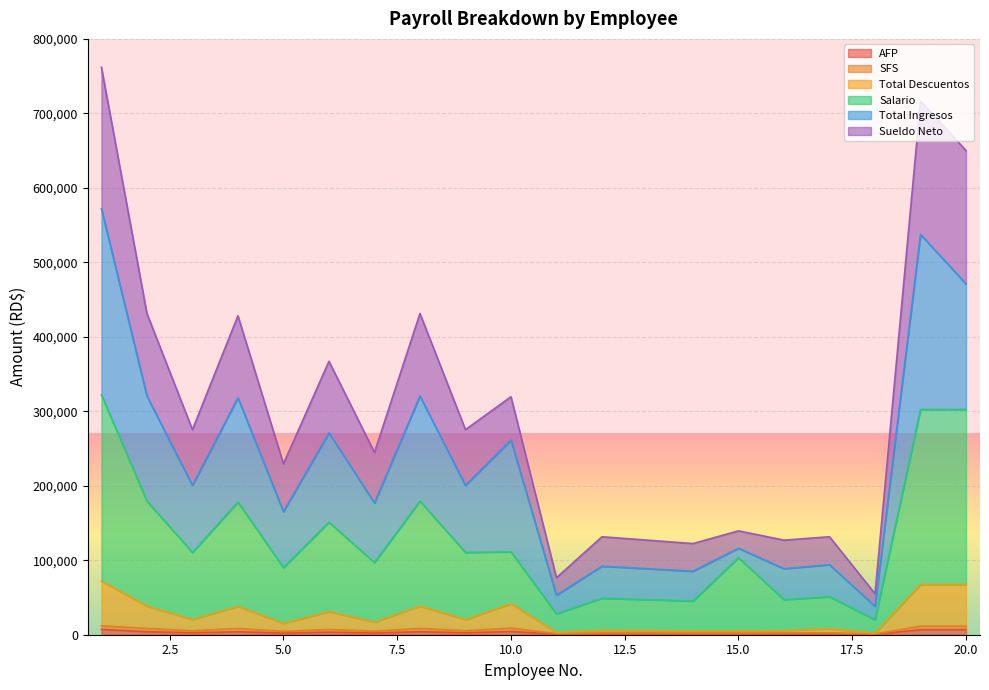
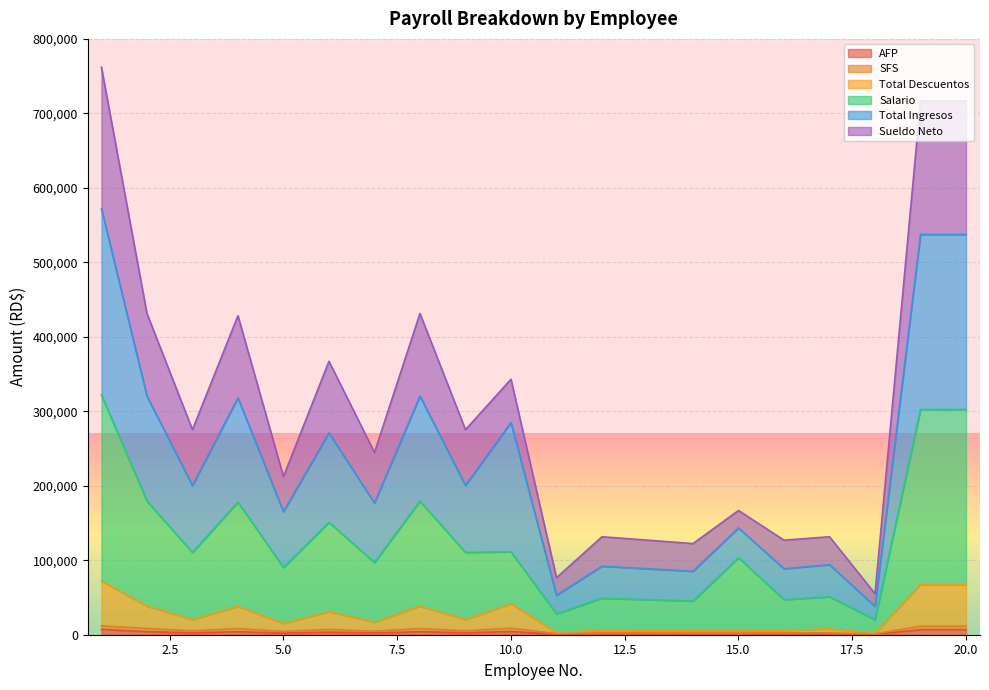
  {
    "Salario": {
      "5.0": "80,000",
      "10.0": "70,000",
      "15.0": "100,000",
      "20.0": "240,000"
    },
    "Total Ingresos": {
      "5.0": "80,000",
-     "10.0": "150,000",
-     "15.0": "10,000",
-     "20.0": "170,000"
+     "10.0": "170,000",
+     "15.0": "40,000",
+     "20.0": "230,000"
    },
    "Sueldo Neto": {
-     "5.0": "60,000",
+     "5.0": "50,000",
      "10.0": "60,000",
      "15.0": "20,000"
    }
  }
